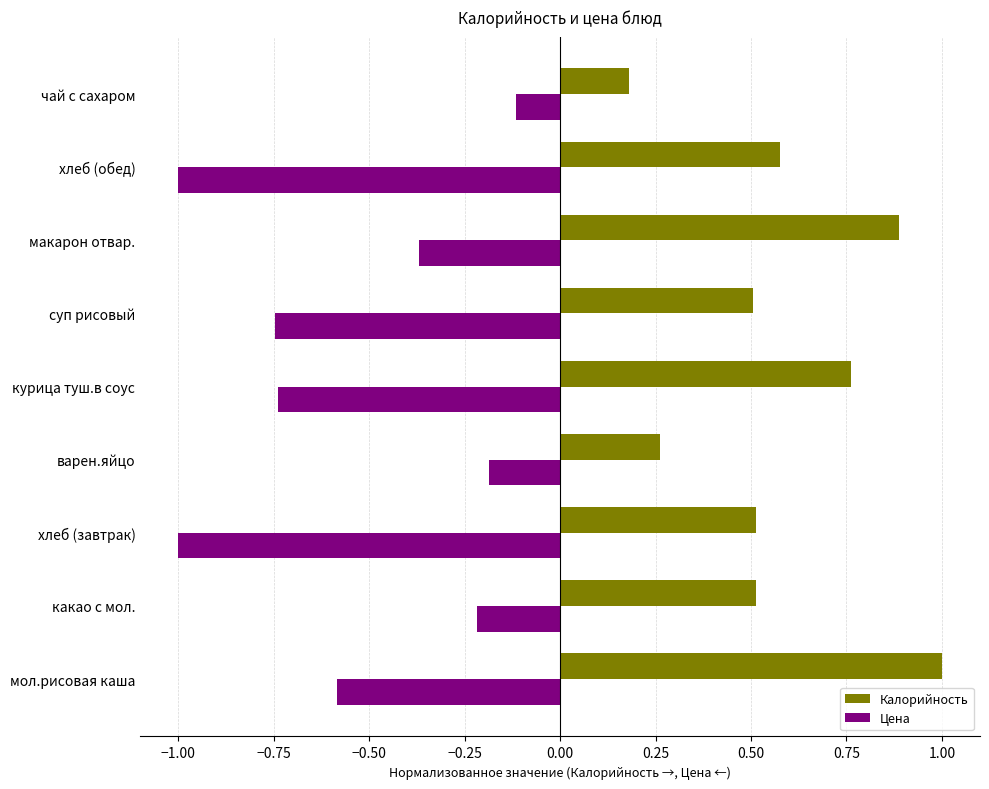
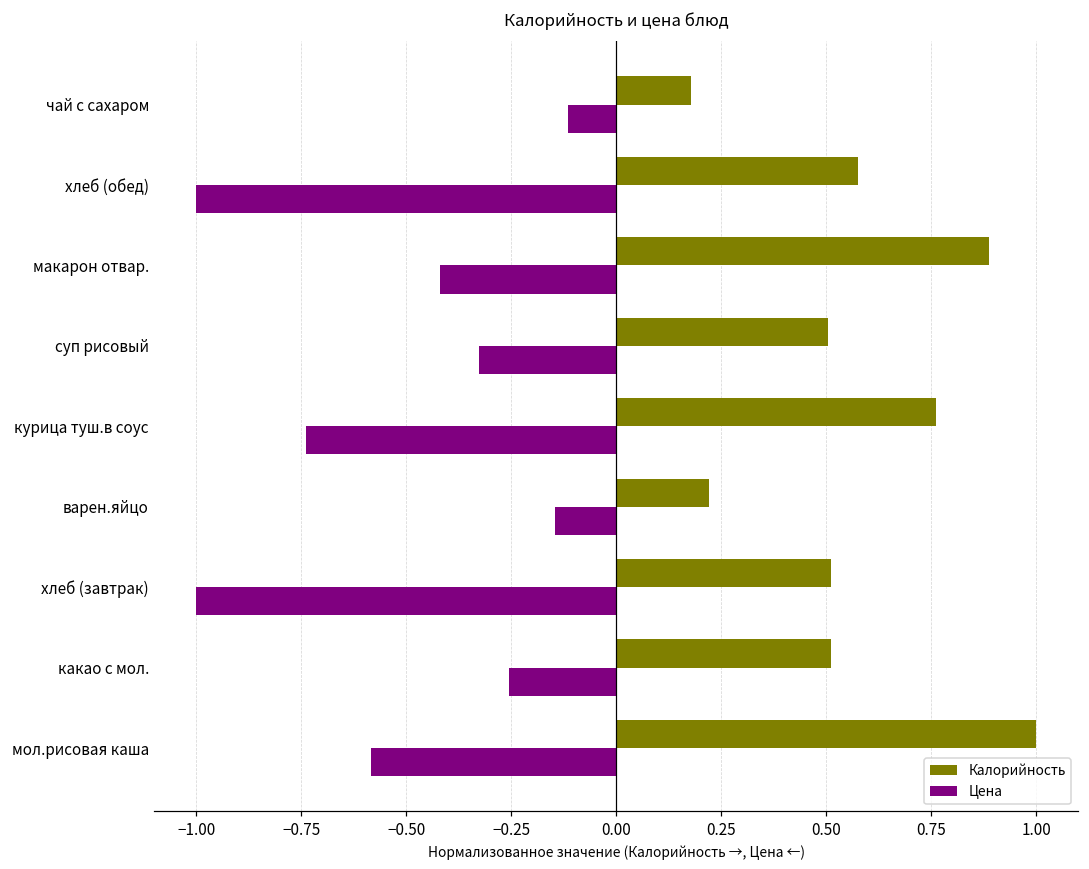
  {
    "Калорийность": {
      "чай с сахаром": 0.18,
      "хлеб (обед)": 0.58,
      "макарон отвар.": 0.89,
      "суп рисовый": 0.50,
      "курица туш.в соус": 0.76,
-     "варен.яйцо": 0.26,
+     "варен.яйцо": 0.22,
      "хлеб (завтрак)": 0.51,
      "какао с мол.": 0.51,
      "мол.рисовая каша": 1.00
    },
    "Цена": {
      "чай с сахаром": -0.11,
      "хлеб (обед)": -1.00,
-     "макарон отвар.": -0.37,
-     "суп рисовый": -0.75,
+     "макарон отвар.": -0.42,
+     "суп рисовый": -0.33,
      "курица туш.в соус": -0.74,
-     "варен.яйцо": -0.19,
+     "варен.яйцо": -0.15,
      "хлеб (завтрак)": -1.00,
-     "какао с мол.": -0.22,
+     "какао с мол.": -0.26,
      "мол.рисовая каша": -0.58
    }
  }
